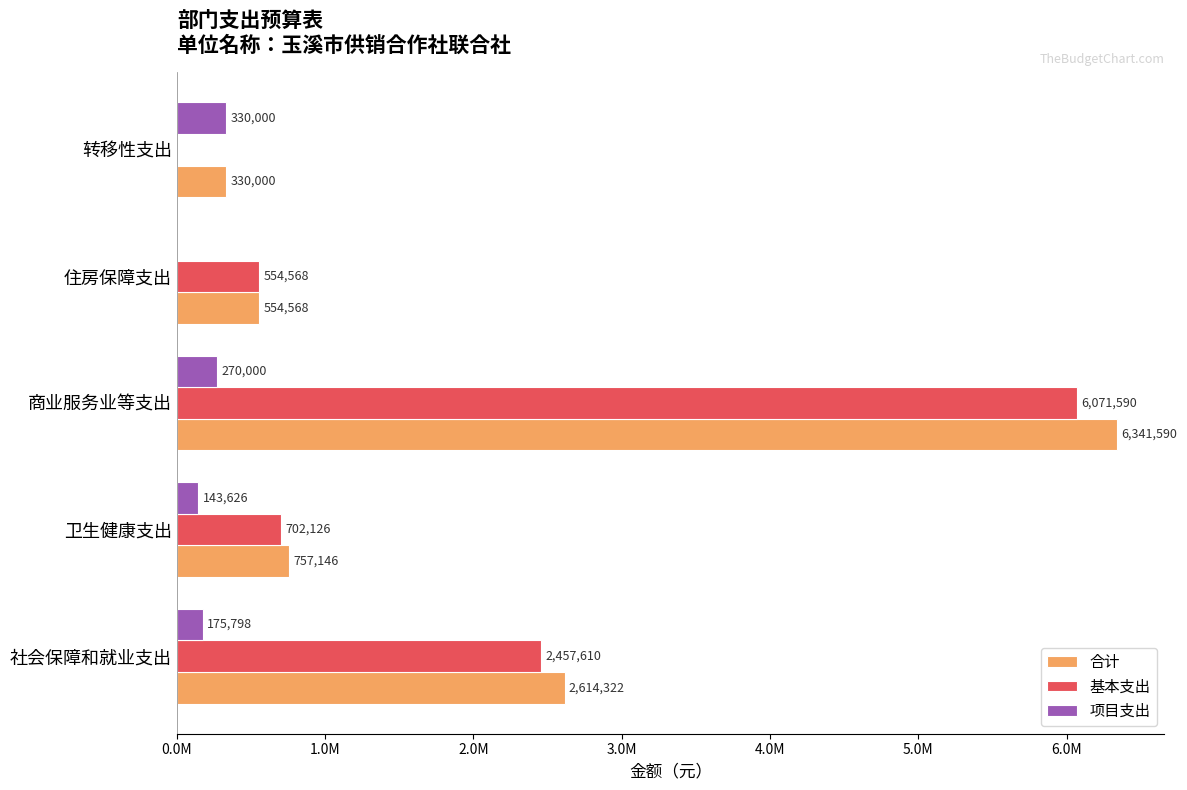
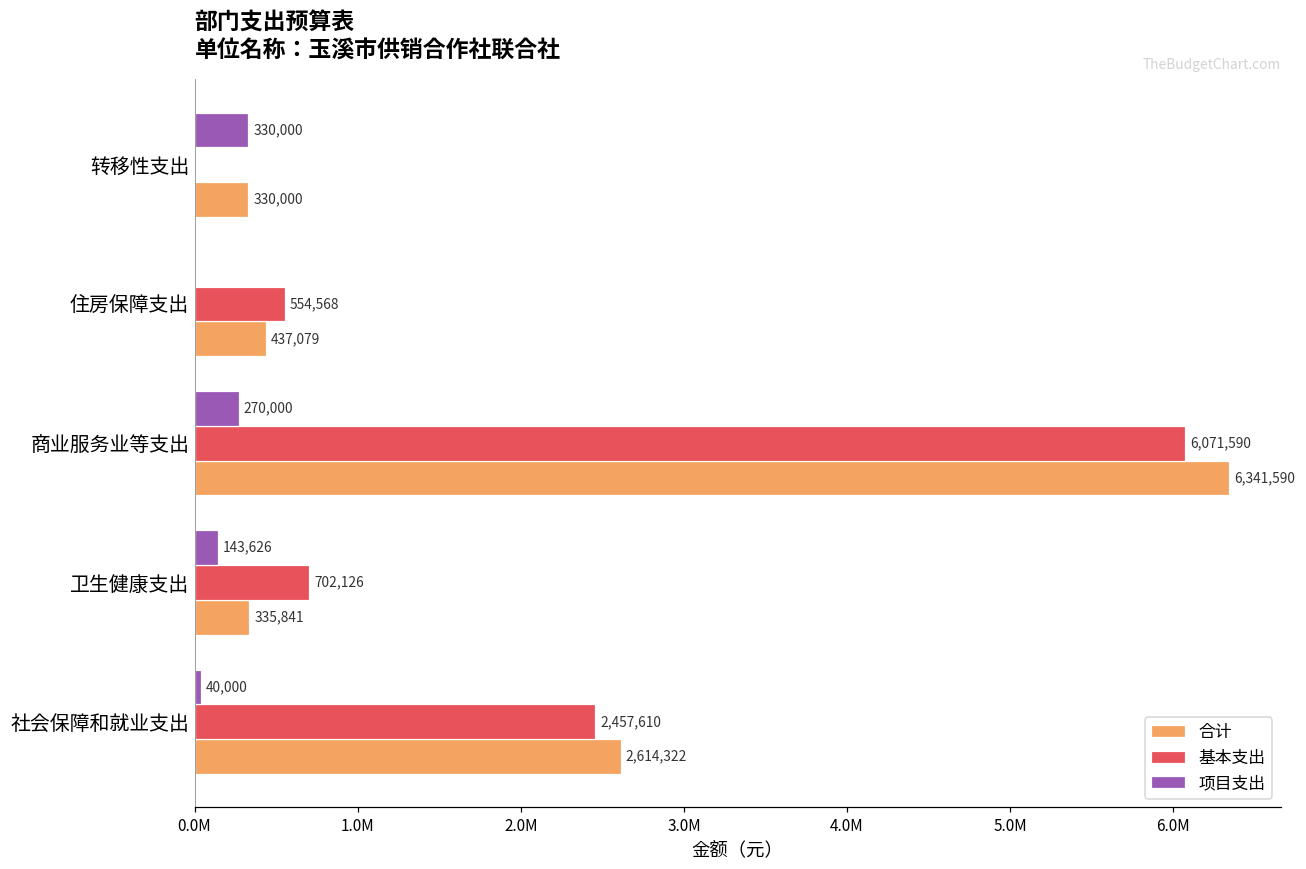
  {
    "合计": {
      "转移性支出": "330,000",
-     "住房保障支出": "554,568",
+     "住房保障支出": "437,079",
      "商业服务业等支出": "6,341,590",
-     "卫生健康支出": "757,146",
+     "卫生健康支出": "335,841",
      "社会保障和就业支出": "2,614,322"
    },
    "基本支出": {
      "住房保障支出": "554,568",
      "商业服务业等支出": "6,071,590",
      "卫生健康支出": "702,126",
      "社会保障和就业支出": "2,457,610"
    },
    "项目支出": {
      "转移性支出": "330,000",
      "商业服务业等支出": "270,000",
      "卫生健康支出": "143,626",
-     "社会保障和就业支出": "175,798"
+     "社会保障和就业支出": "40,000"
    }
  }
